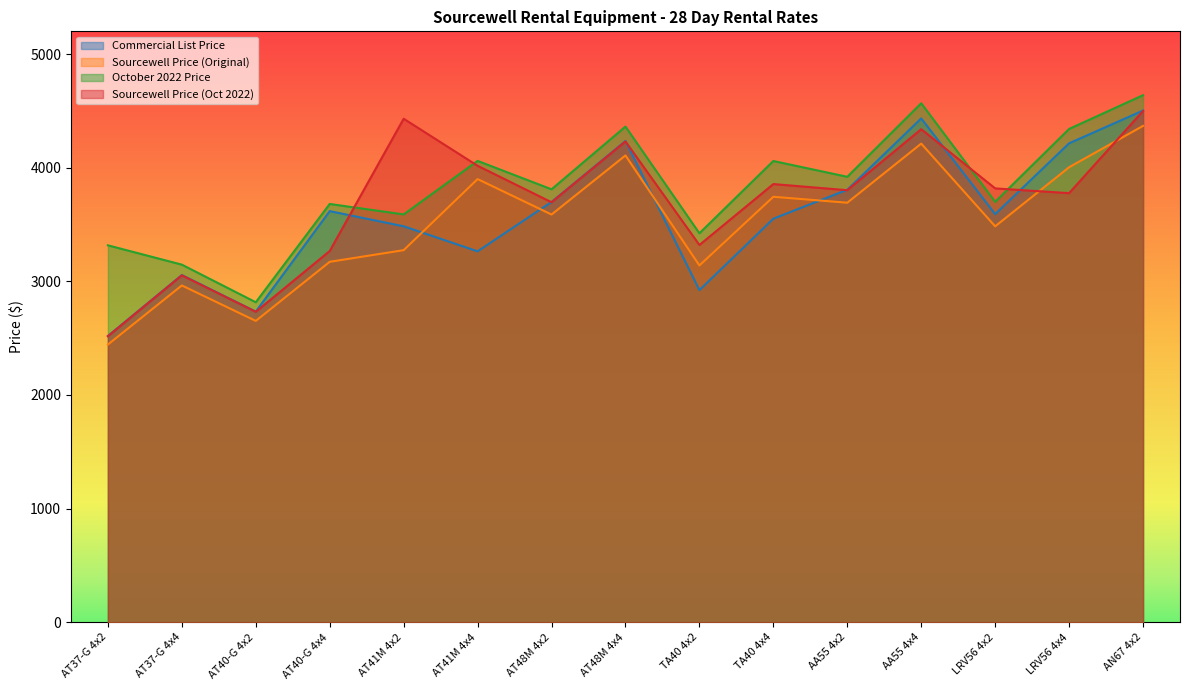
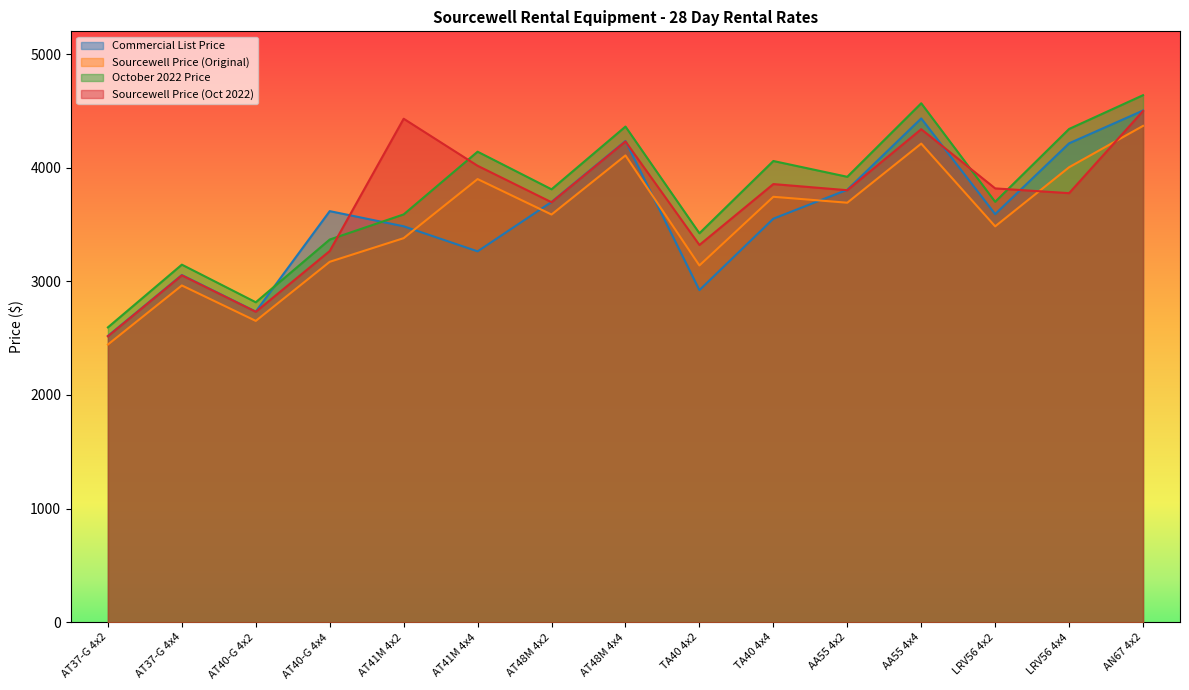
  {
    "Commercial List Price": {
      "AT40-G 4x4": 3620,
      "AT41M 4x2": 3480,
      "AT41M 4x4": 3260,
      "TA40 4x2": 2920,
      "TA40 4x4": 3550,
      "AA55 4x4": 4430,
      "LRV56 4x2": 3590,
      "LRV56 4x4": 4210
    },
    "Sourcewell Price (Original)": {
      "AT37-G 4x2": 2440,
      "AT37-G 4x4": 2960,
      "AT40-G 4x2": 2650,
      "AT40-G 4x4": 3170,
-     "AT41M 4x2": 3270,
+     "AT41M 4x2": 3380,
      "AT41M 4x4": 3900,
      "AT48M 4x2": 3590,
      "AT48M 4x4": 4110,
      "TA40 4x2": 3140,
      "TA40 4x4": 3740,
      "AA55 4x2": 3690,
      "AA55 4x4": 4210,
      "LRV56 4x2": 3480,
      "LRV56 4x4": 4000,
      "AN67 4x2": 4370
    },
    "October 2022 Price": {
-     "AT37-G 4x2": 3320,
+     "AT37-G 4x2": 2600,
      "AT37-G 4x4": 3150,
      "AT40-G 4x2": 2820,
-     "AT40-G 4x4": 3680,
+     "AT40-G 4x4": 3370,
      "AT41M 4x2": 3590,
-     "AT41M 4x4": 4060,
+     "AT41M 4x4": 4140,
      "AT48M 4x2": 3810,
      "AT48M 4x4": 4360,
      "TA40 4x2": 3420,
      "TA40 4x4": 4060,
      "AA55 4x2": 3920,
      "AA55 4x4": 4570,
      "LRV56 4x2": 3700,
      "LRV56 4x4": 4340,
      "AN67 4x2": 4640
    },
    "Sourcewell Price (Oct 2022)": {
      "AT40-G 4x4": 3270,
      "AT41M 4x2": 4430,
      "AT41M 4x4": 4020,
      "TA40 4x2": 3320,
      "TA40 4x4": 3860,
      "AA55 4x4": 4340,
      "LRV56 4x2": 3820,
      "LRV56 4x4": 3780
    }
  }
